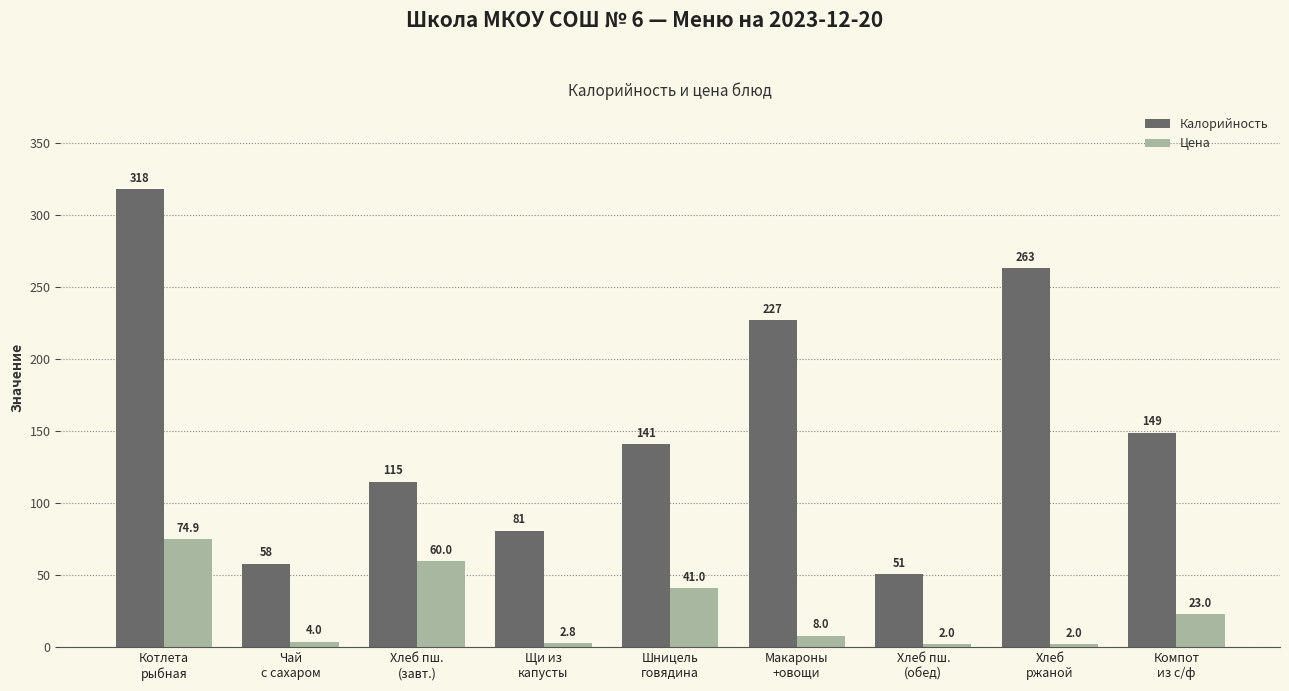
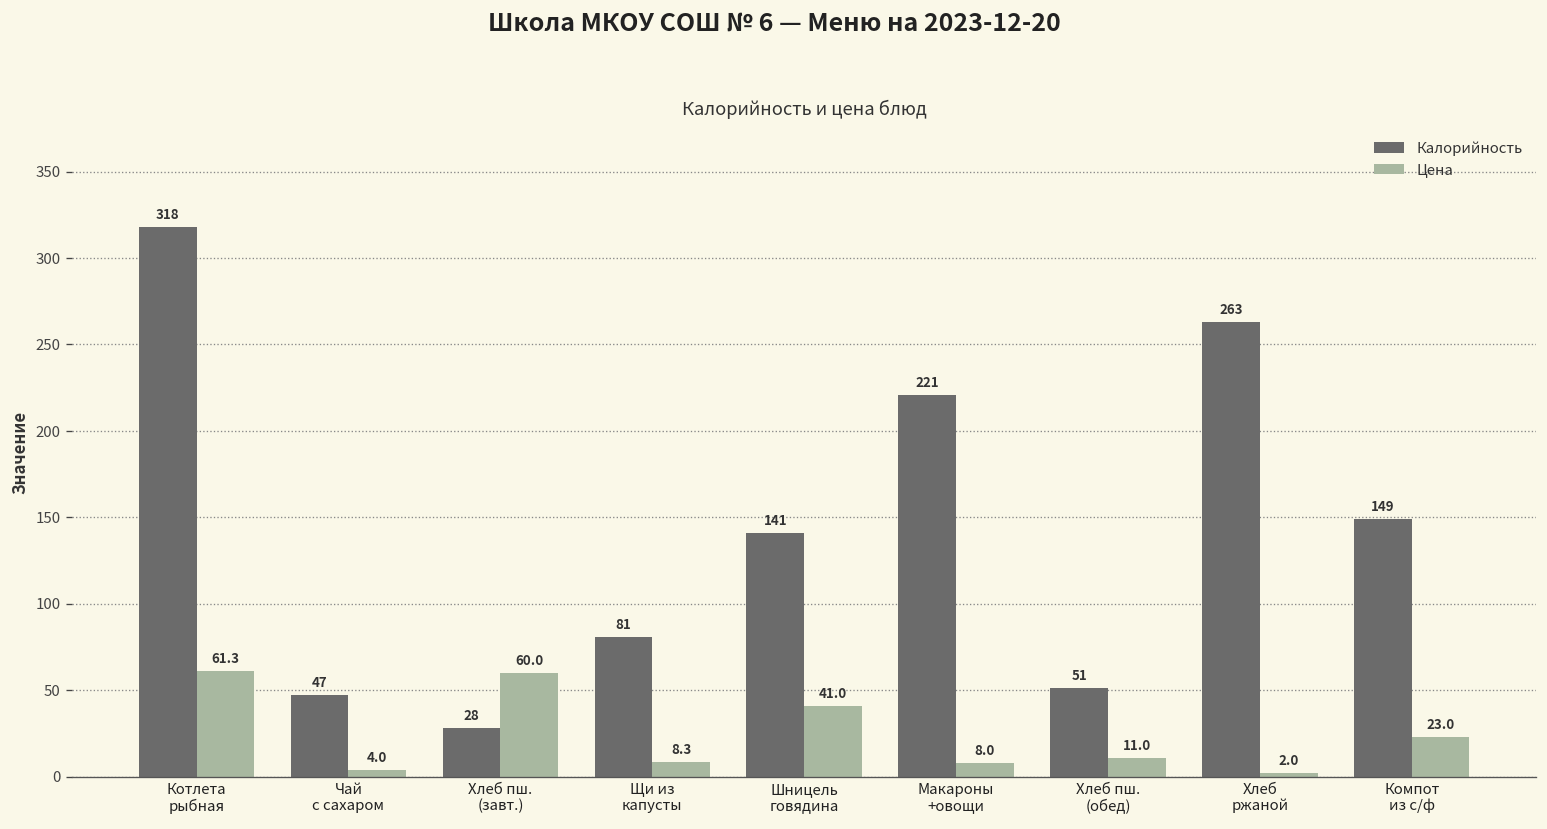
  {
    "Калорийность": {
      "Котлета рыбная": 318,
-     "Чай с сахаром": 58,
-     "Хлеб пш. (завт.)": 115,
+     "Чай с сахаром": 47,
+     "Хлеб пш. (завт.)": 28,
      "Щи из капусты": 81,
      "Шницель говядина": 141,
-     "Макароны +овощи": 227,
+     "Макароны +овощи": 221,
      "Хлеб пш. (обед)": 51,
      "Хлеб ржаной": 263,
      "Компот из с/ф": 149
    },
    "Цена": {
-     "Котлета рыбная": 74.9,
+     "Котлета рыбная": 61.3,
      "Чай с сахаром": 4.0,
      "Хлеб пш. (завт.)": 60.0,
-     "Щи из капусты": 2.8,
+     "Щи из капусты": 8.3,
      "Шницель говядина": 41.0,
      "Макароны +овощи": 8.0,
-     "Хлеб пш. (обед)": 2.0,
+     "Хлеб пш. (обед)": 11.0,
      "Хлеб ржаной": 2.0,
      "Компот из с/ф": 23.0
    }
  }
